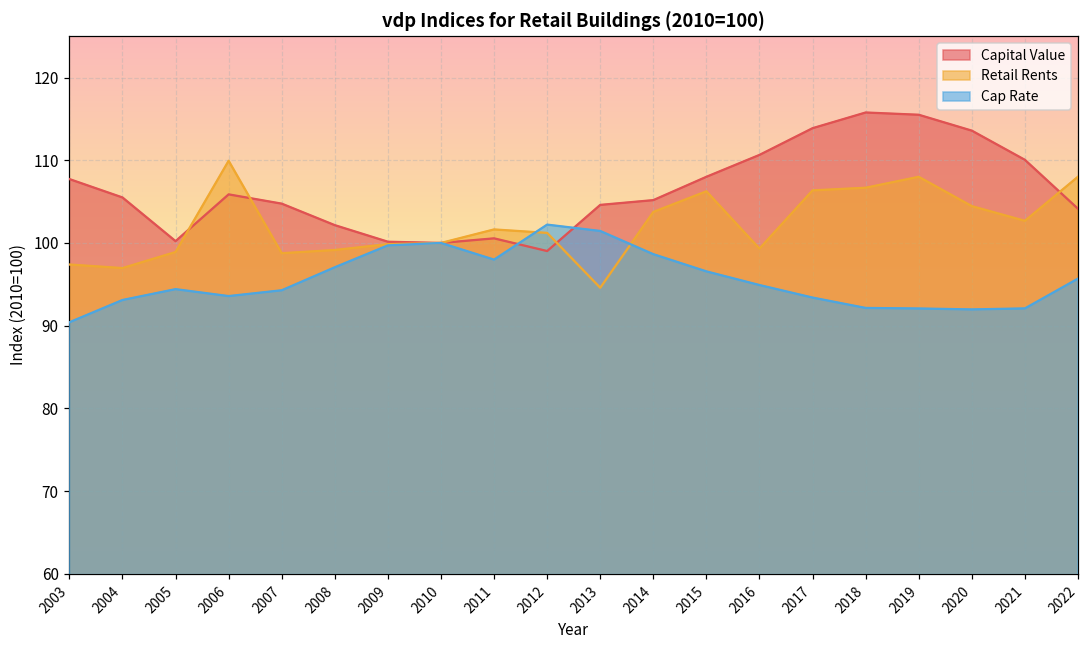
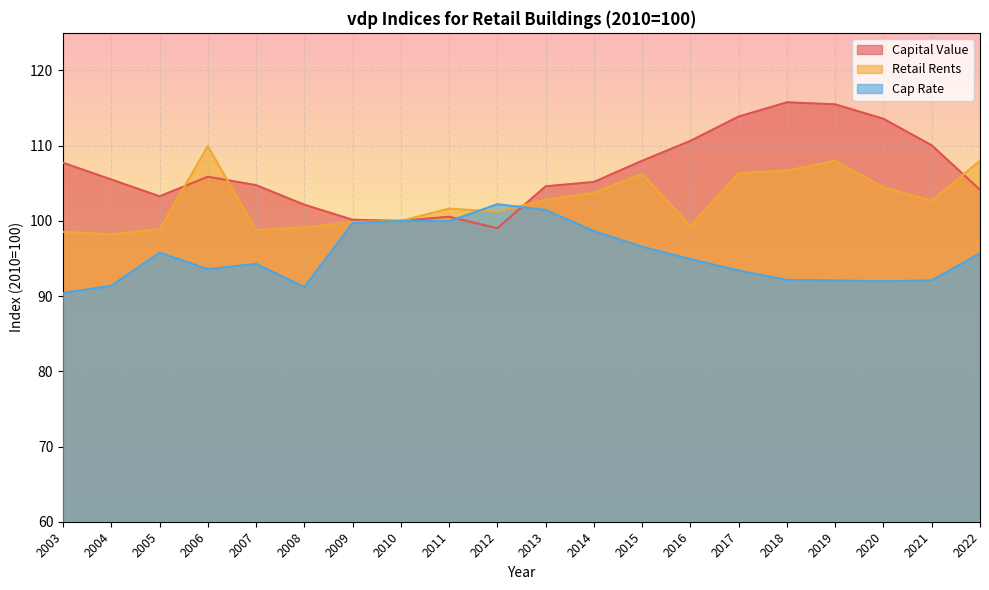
  {
    "Capital Value": {
      "2003": 108,
      "2004": 105,
-     "2005": 100,
+     "2005": 103,
      "2006": 106,
      "2007": 105,
      "2008": 102,
      "2011": 101,
      "2012": 99,
      "2013": 105,
      "2014": 105,
      "2015": 108,
      "2016": 111,
      "2017": 114,
      "2018": 116,
      "2019": 115,
      "2020": 114,
      "2021": 110,
      "2022": 104
    },
    "Retail Rents": {
-     "2003": 97,
-     "2004": 97,
+     "2003": 99,
+     "2004": 98,
      "2005": 99,
      "2006": 110,
      "2007": 99,
      "2008": 99,
      "2011": 102,
      "2012": 101,
-     "2013": 95,
+     "2013": 103,
      "2014": 104,
      "2015": 106,
      "2016": 99,
      "2017": 106,
      "2018": 107,
      "2019": 108,
      "2020": 104,
      "2021": 103,
      "2022": 108
    },
    "Cap Rate": {
      "2003": 90,
-     "2004": 93,
-     "2005": 94,
+     "2004": 91,
+     "2005": 96,
      "2006": 94,
      "2007": 94,
-     "2008": 97,
-     "2011": 98,
+     "2008": 91,
+     "2011": 100,
      "2012": 102,
      "2013": 101,
      "2014": 99,
      "2015": 97,
      "2016": 95,
      "2017": 93,
      "2018": 92,
      "2019": 92,
      "2020": 92,
      "2021": 92,
      "2022": 96
    }
  }
